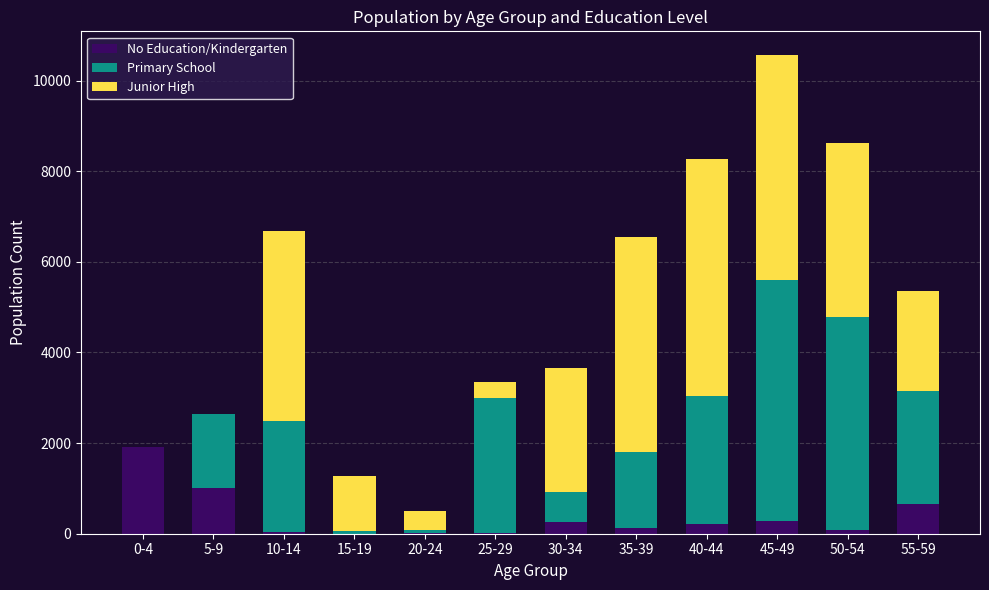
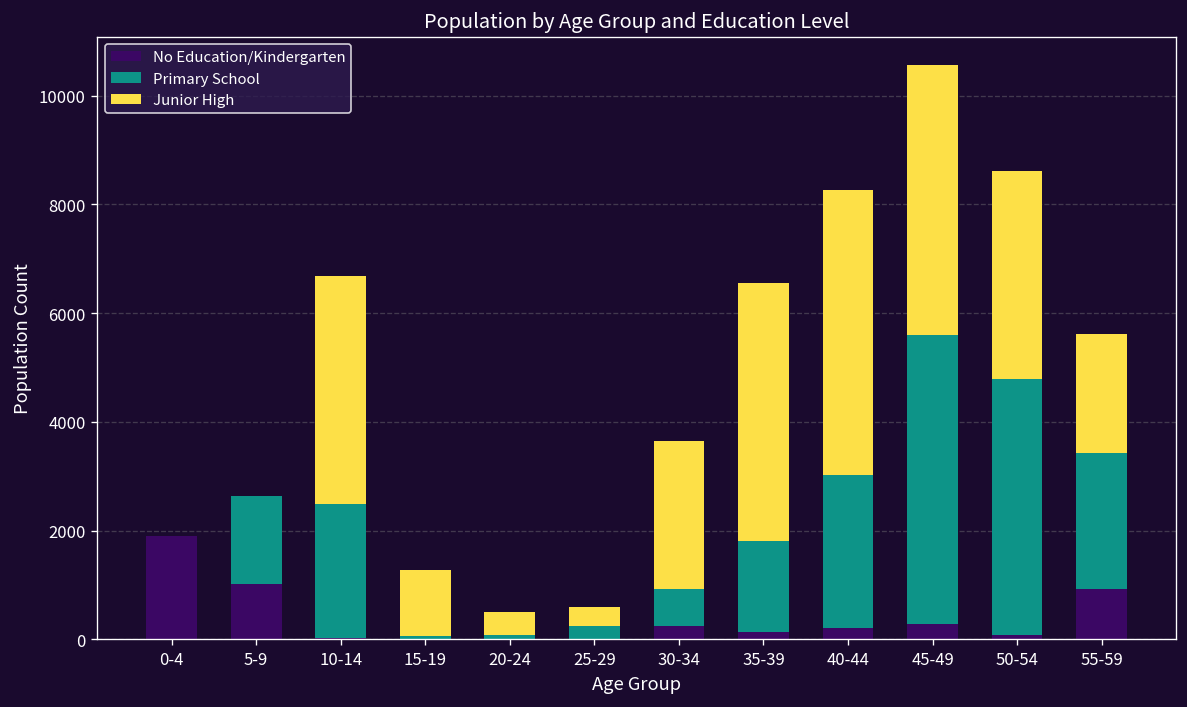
  {
    "No Education/Kindergarten": {
      "0-4": 1900,
      "5-9": 1000,
      "15-19": 0,
      "30-34": 200,
      "35-39": 100,
      "40-44": 200,
      "45-49": 300,
      "50-54": 100,
-     "55-59": 600
+     "55-59": 900
    },
    "Primary School": {
      "0-4": 0,
      "5-9": 1600,
      "10-14": 2500,
      "15-19": 100,
      "20-24": 100,
-     "25-29": 3000,
+     "25-29": 200,
      "30-34": 700,
      "35-39": 1700,
      "40-44": 2800,
      "45-49": 5300,
      "50-54": 4700,
      "55-59": 2500
    },
    "Junior High": {
      "0-4": 0,
      "5-9": 0,
      "10-14": 4200,
      "15-19": 1200,
      "20-24": 400,
      "25-29": 400,
      "30-34": 2700,
      "35-39": 4700,
      "40-44": 5200,
      "45-49": 5000,
      "50-54": 3800,
      "55-59": 2200
    }
  }
